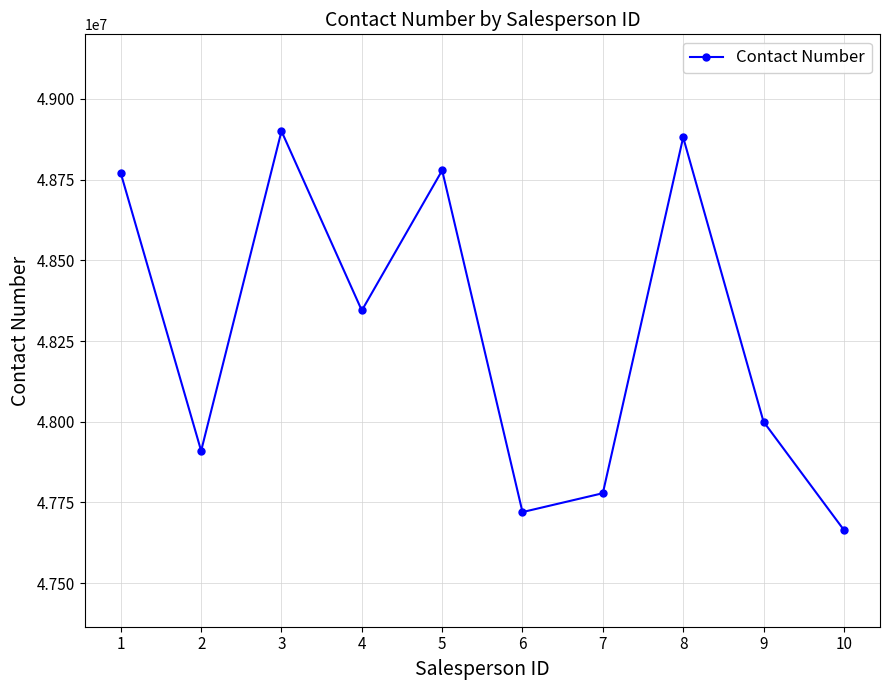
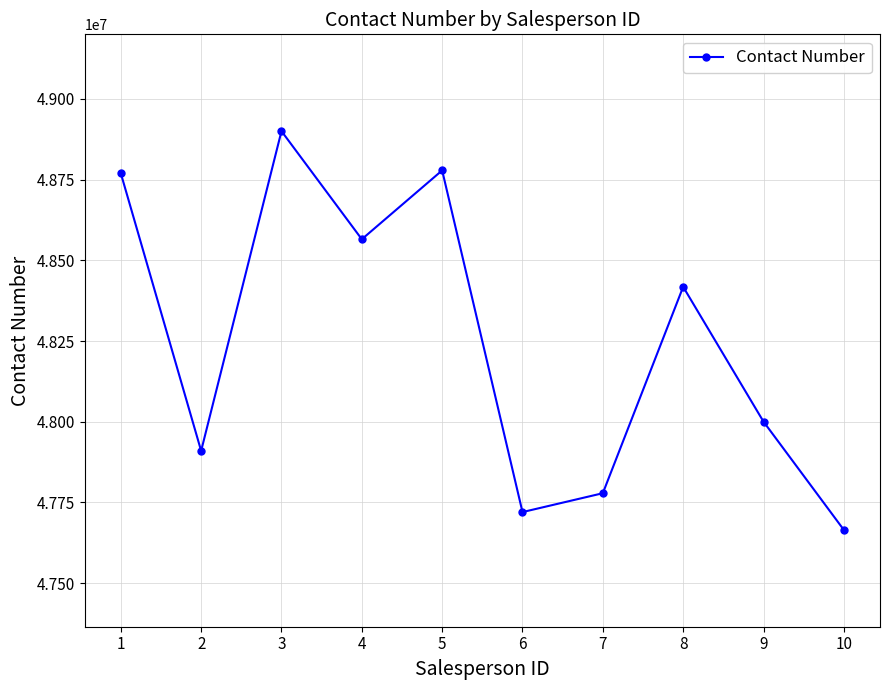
  {
    "1": 48770000,
    "2": 47910000,
    "3": 48900000,
-   "4": 48340000,
+   "4": 48570000,
    "5": 48780000,
    "6": 47720000,
    "7": 47780000,
-   "8": 48880000,
+   "8": 48420000,
    "9": 48000000,
    "10": 47660000
  }
